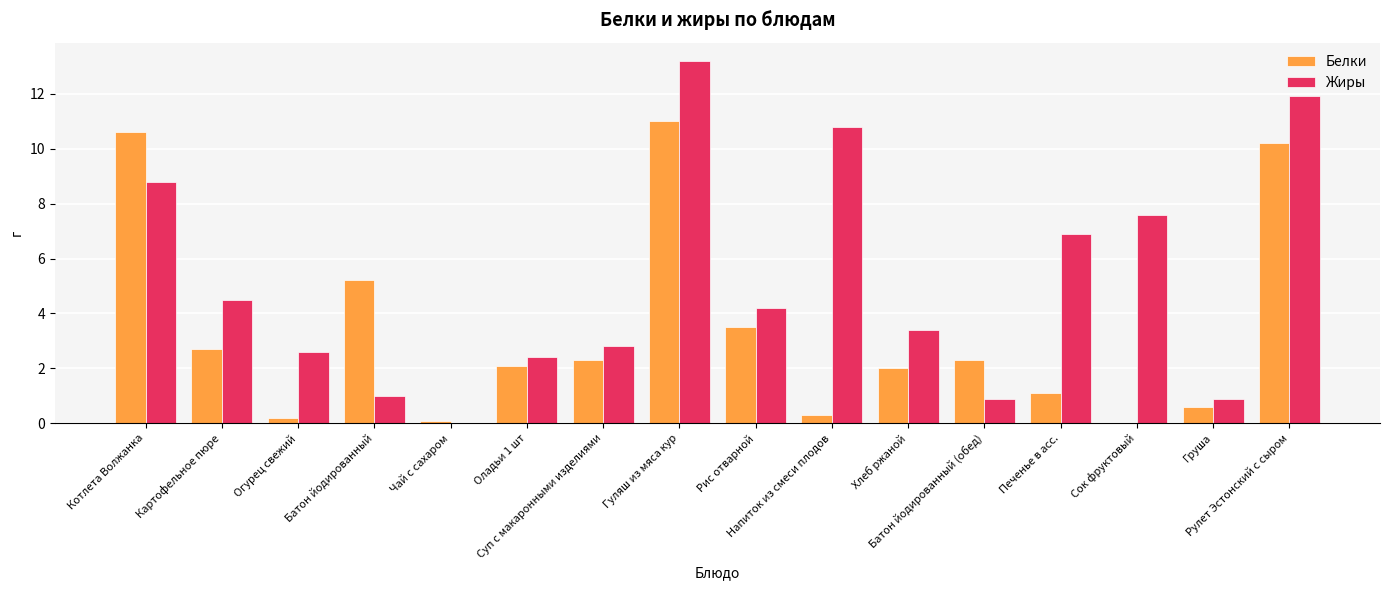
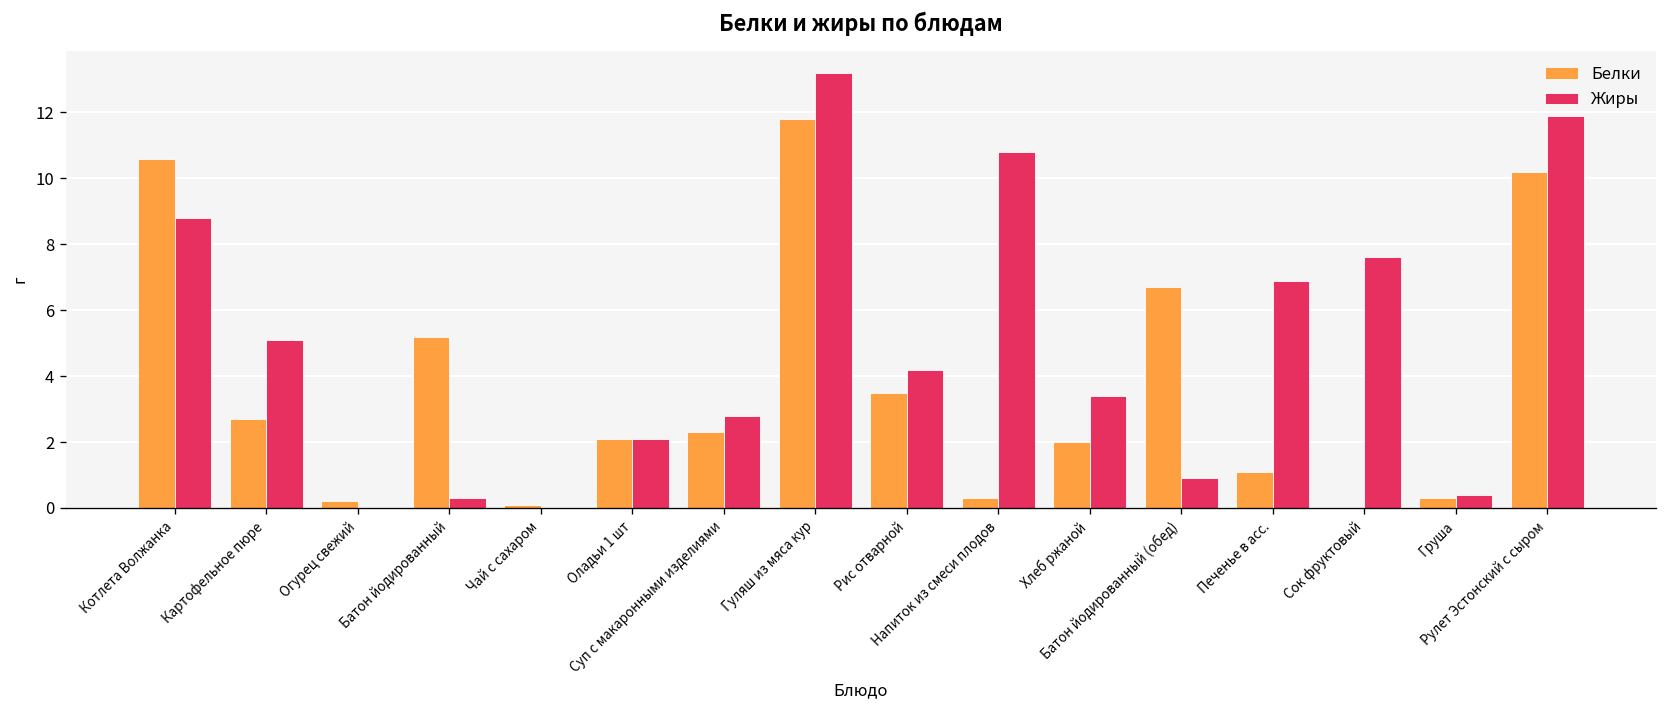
  {
    "Белки": {
      "Котлета Волжанка": 10.6,
      "Картофельное пюре": 2.7,
      "Огурец свежий": 0.2,
      "Батон йодированный": 5.2,
      "Чай с сахаром": 0.1,
      "Оладьи 1 шт": 2.1,
      "Суп с макаронными изделиями": 2.3,
-     "Гуляш из мяса кур": 11.0,
+     "Гуляш из мяса кур": 11.8,
      "Рис отварной": 3.5,
      "Напиток из смеси плодов": 0.3,
      "Хлеб ржаной": 2.0,
-     "Батон йодированный (обед)": 2.3,
+     "Батон йодированный (обед)": 6.7,
      "Печенье в асс.": 1.1,
      "Сок фруктовый": 0.0,
-     "Груша": 0.6,
+     "Груша": 0.3,
      "Рулет Эстонский с сыром": 10.2
    },
    "Жиры": {
      "Котлета Волжанка": 8.8,
-     "Картофельное пюре": 4.5,
-     "Огурец свежий": 2.6,
-     "Батон йодированный": 1.0,
+     "Картофельное пюре": 5.1,
+     "Огурец свежий": 0.0,
+     "Батон йодированный": 0.3,
      "Чай с сахаром": 0.0,
-     "Оладьи 1 шт": 2.4,
+     "Оладьи 1 шт": 2.1,
      "Суп с макаронными изделиями": 2.8,
      "Гуляш из мяса кур": 13.2,
      "Рис отварной": 4.2,
      "Напиток из смеси плодов": 10.8,
      "Хлеб ржаной": 3.4,
      "Батон йодированный (обед)": 0.9,
      "Печенье в асс.": 6.9,
      "Сок фруктовый": 7.6,
-     "Груша": 0.9,
+     "Груша": 0.4,
      "Рулет Эстонский с сыром": 11.9
    }
  }
